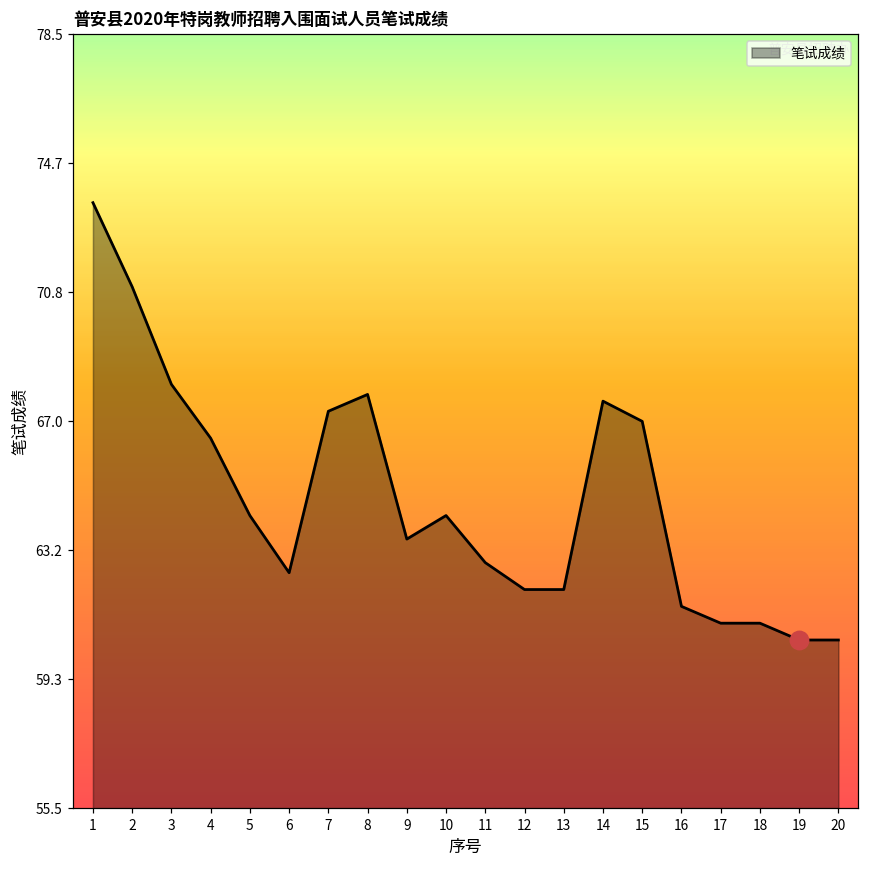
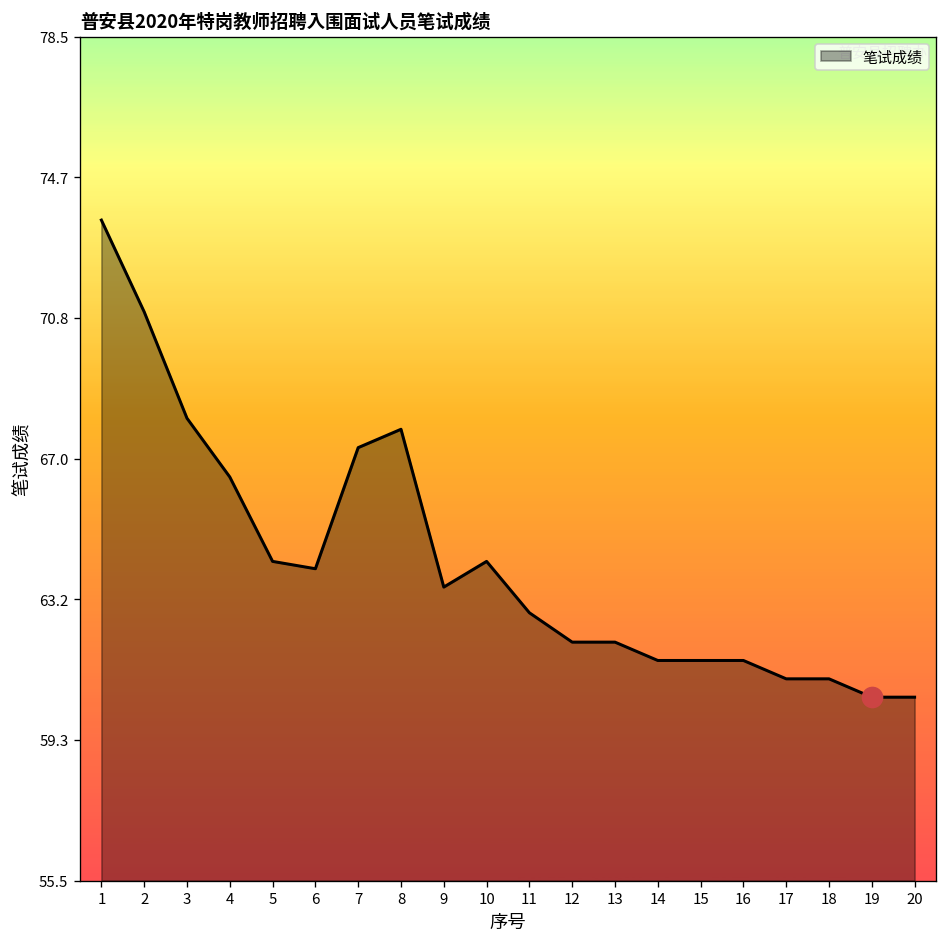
  {
    "笔试成绩": {
      "1": 73.5,
      "2": 71.0,
      "3": 68.1,
      "4": 66.5,
      "5": 64.2,
-     "6": 62.5,
+     "6": 64.0,
      "7": 67.3,
      "8": 67.8,
      "9": 63.5,
      "10": 64.2,
      "11": 62.8,
      "12": 62.0,
      "13": 62.0,
-     "14": 67.6,
-     "15": 67.0,
+     "14": 61.5,
+     "15": 61.5,
      "16": 61.5,
      "17": 61.0,
      "18": 61.0,
      "20": 60.5
    }
  }
